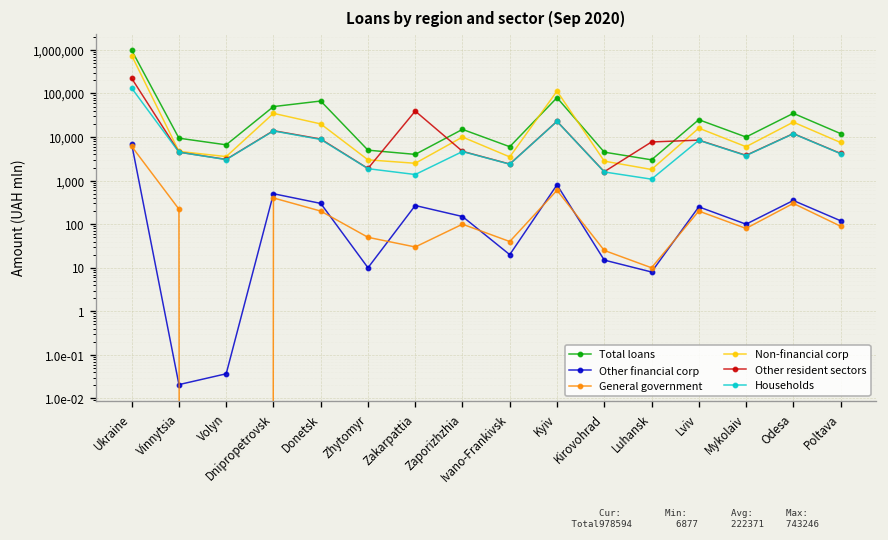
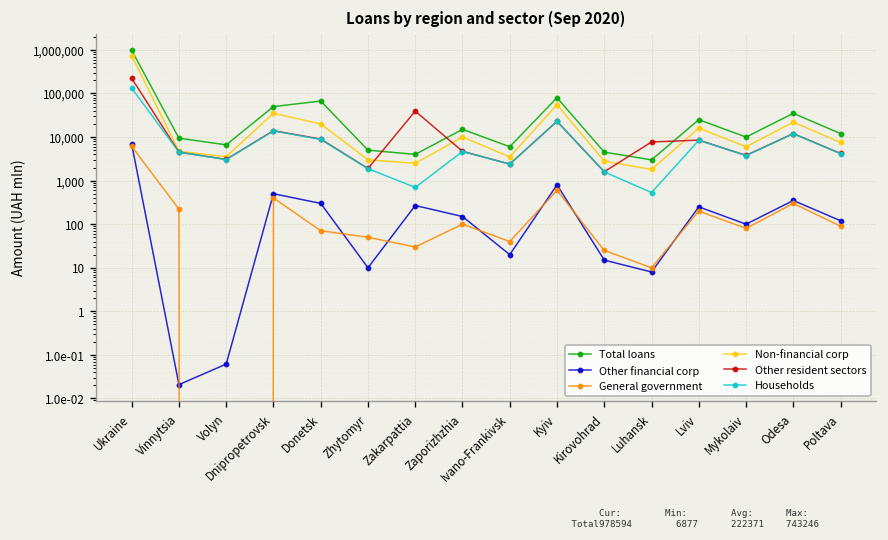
  {
    "Total loans": {
      "Ukraine": "1,000,000",
      "Vinnytsia": "9,000",
      "Volyn": "7,000",
      "Dnipropetrovsk": "50,000",
      "Donetsk": "70,000",
      "Zhytomyr": "5,000",
      "Zakarpattia": "4,000",
      "Zaporizhzhia": "15,000",
      "Ivano-Frankivsk": "6,000",
      "Kyiv": "80,000",
      "Kirovohrad": "5,000",
      "Luhansk": "3,000",
      "Lviv": "30,000",
      "Mykolaiv": "10,000",
      "Odesa": "40,000",
      "Poltava": "12,000"
    },
    "Other financial corp": {
      "Vinnytsia": "0.02",
-     "Volyn": "0.04",
+     "Volyn": "0.06",
      "Dnipropetrovsk": "500",
      "Donetsk": "300",
      "Zhytomyr": "10",
      "Zakarpattia": "300",
      "Zaporizhzhia": "150",
      "Ivano-Frankivsk": "20",
      "Kyiv": "800",
      "Kirovohrad": "15",
      "Luhansk": "8",
      "Lviv": "300",
      "Mykolaiv": "100",
      "Poltava": "120"
    },
    "General government": {
      "Vinnytsia": "200",
      "Dnipropetrovsk": "400",
-     "Donetsk": "200",
+     "Donetsk": "70",
      "Zhytomyr": "50",
      "Zakarpattia": "30",
      "Zaporizhzhia": "100",
      "Ivano-Frankivsk": "40",
      "Kyiv": "600",
      "Kirovohrad": "30",
      "Luhansk": "10",
      "Lviv": "200",
      "Mykolaiv": "80",
      "Poltava": "90"
    },
    "Non-financial corp": {
      "Ukraine": "700,000",
      "Dnipropetrovsk": "40,000",
      "Donetsk": "20,000",
      "Zhytomyr": "3,000",
      "Zakarpattia": "3,000",
      "Zaporizhzhia": "10,000",
      "Ivano-Frankivsk": "4,000",
-     "Kyiv": "110,000",
+     "Kyiv": "60,000",
      "Kirovohrad": "3,000",
      "Luhansk": "2,000",
      "Lviv": "20,000",
      "Mykolaiv": "6,000",
      "Odesa": "20,000",
      "Poltava": "8,000"
    },
    "Other resident sectors": {
      "Ukraine": "200,000",
      "Zakarpattia": "40,000",
      "Luhansk": "8,000"
    },
    "Households": {
      "Ukraine": "130,000",
-     "Zakarpattia": "1,400",
-     "Luhansk": "1,100"
+     "Zakarpattia": "700",
+     "Luhansk": "500"
    }
  }
